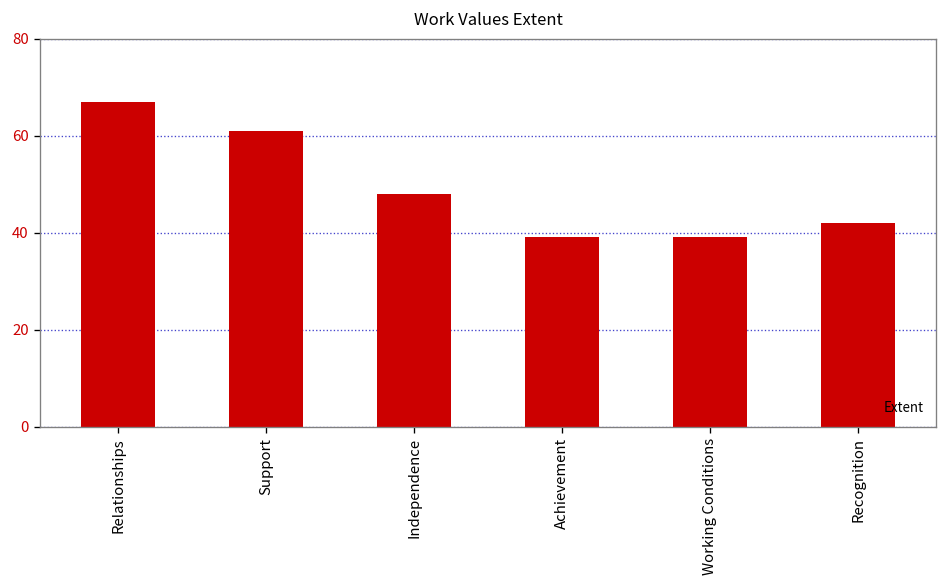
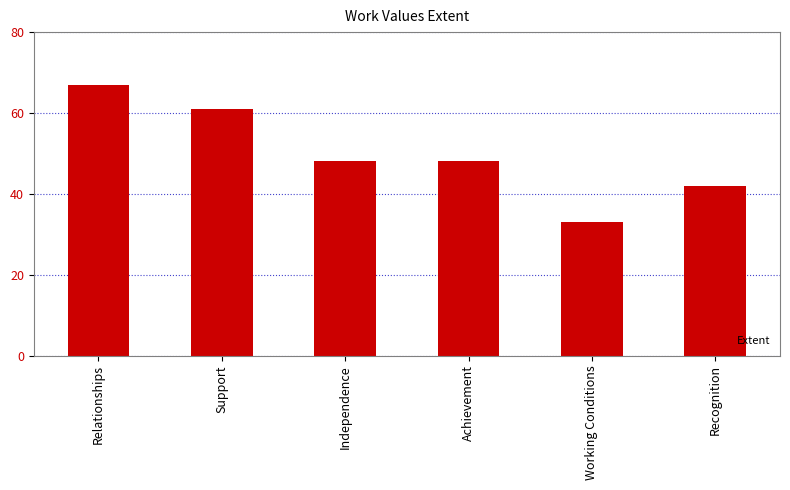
  {
    "Relationships": 67,
    "Support": 61,
    "Independence": 48,
-   "Achievement": 39,
-   "Working Conditions": 39,
+   "Achievement": 48,
+   "Working Conditions": 33,
    "Recognition": 42
  }
